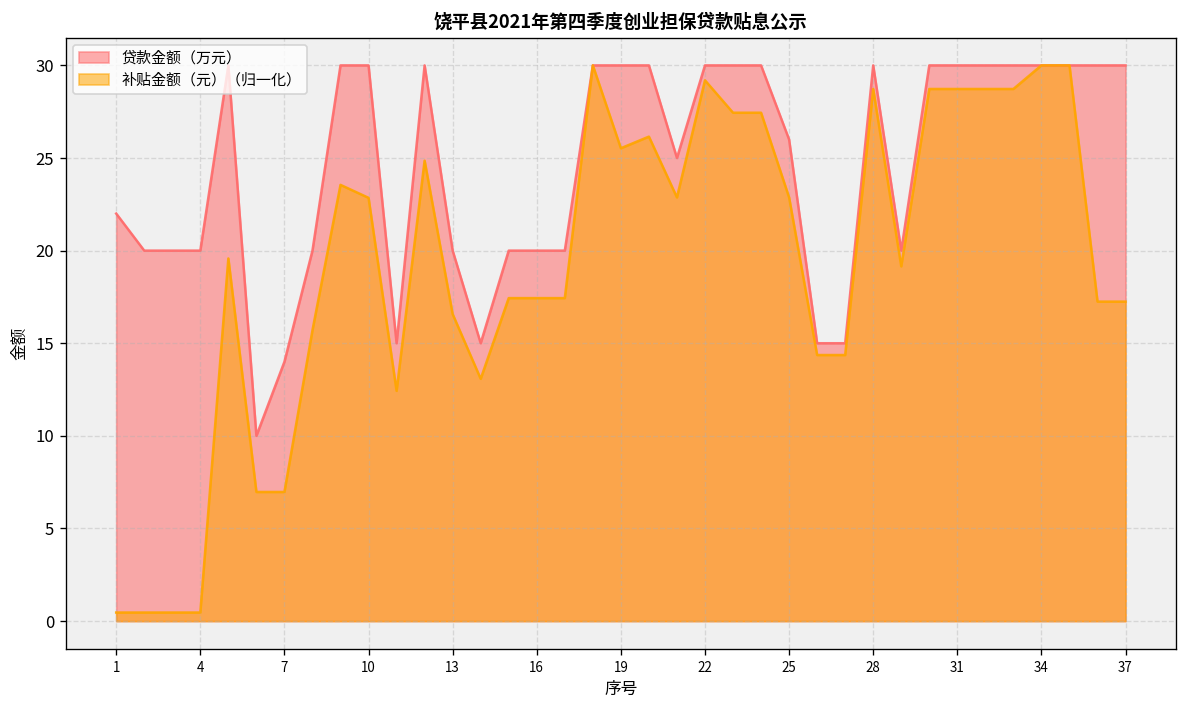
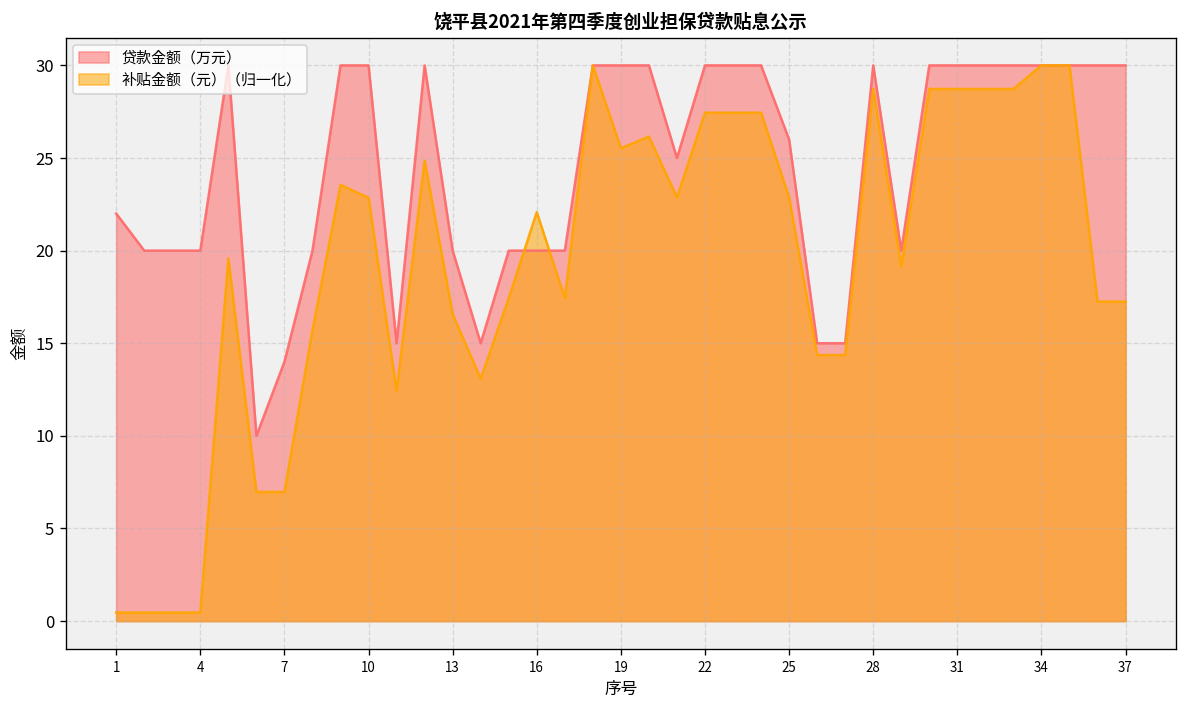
  {
    "贷款金额（万元）": {
      "1": 22.0,
      "4": 20.0,
      "7": 14.0,
      "10": 30.0,
      "13": 20.0,
      "16": 20.0,
      "19": 30.0,
      "22": 30.0,
      "25": 26.0,
      "28": 30.0,
      "31": 30.0,
      "37": 30.0
    },
    "补贴金额（元）（归一化）": {
      "1": 0.5,
      "4": 0.5,
      "7": 7.0,
      "10": 22.9,
      "13": 16.6,
-     "16": 17.4,
+     "16": 22.1,
      "19": 25.5,
-     "22": 29.2,
+     "22": 27.4,
      "25": 22.9,
      "28": 28.7,
      "31": 28.7,
      "37": 17.2
    }
  }
